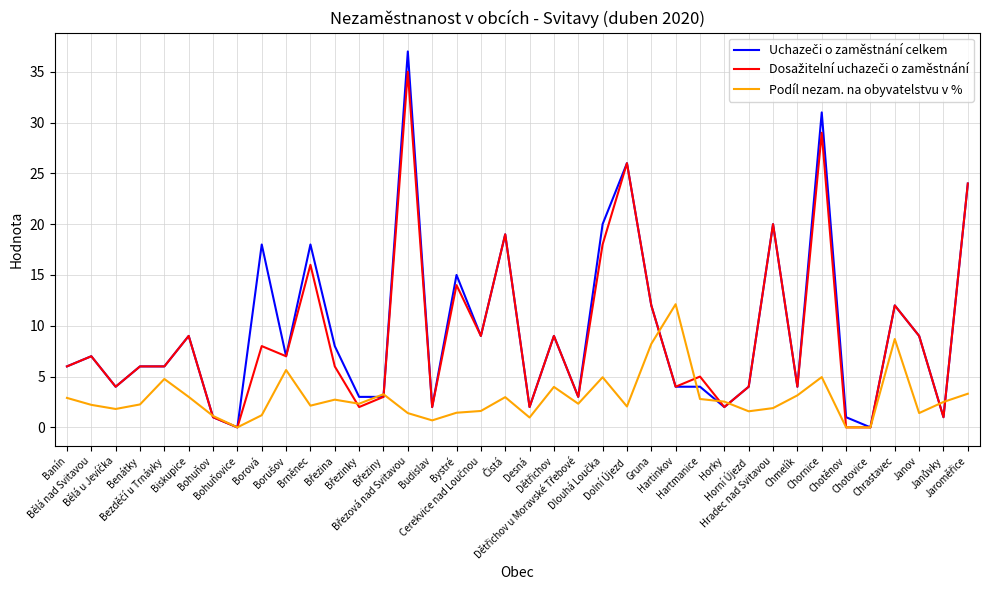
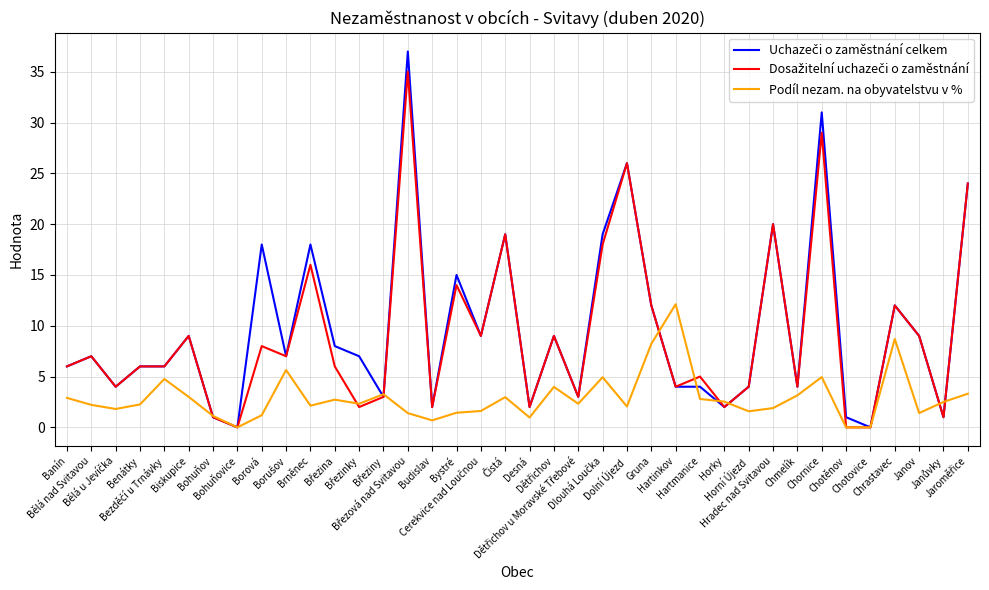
  {
    "Uchazeči o zaměstnání celkem": {
      "Borová": 18,
      "Brněnec": 18,
      "Březina": 8,
-     "Březinky": 3,
+     "Březinky": 7,
      "Březová nad Svitavou": 37,
      "Bystré": 15,
-     "Dlouhá Loučka": 20,
+     "Dlouhá Loučka": 19,
      "Hartmanice": 4,
      "Chornice": 31,
      "Chotěnov": 1
    },
    "Dosažitelní uchazeči o zaměstnání": {
      "Borová": 8,
      "Brněnec": 16,
      "Březina": 6,
      "Březinky": 2,
      "Březová nad Svitavou": 35,
      "Bystré": 14,
      "Dlouhá Loučka": 18,
      "Hartmanice": 5,
      "Chornice": 29
    },
    "Podíl nezam. na obyvatelstvu v %": {
      "Banín": 3,
      "Bělá nad Svitavou": 2,
      "Bělá u Jevíčka": 2,
      "Benátky": 2.3,
      "Bezděčí u Trnávky": 5,
      "Biskupice": 3,
      "Borová": 1,
      "Borušov": 5.6,
      "Brněnec": 2,
      "Březina": 2.7,
      "Březinky": 2.3,
      "Březiny": 3.3,
      "Březová nad Svitavou": 1.4,
      "Budislav": 0.7,
      "Bystré": 1.4,
      "Cerekvice nad Loučnou": 1.6,
      "Čistá": 3,
      "Desná": 1,
      "Dětřichov": 4,
      "Dětřichov u Moravské Třebové": 2.3,
      "Dlouhá Loučka": 5,
      "Dolní Újezd": 2,
      "Gruna": 8,
      "Hartinkov": 12,
      "Hartmanice": 3,
      "Horky": 2.5,
      "Horní Újezd": 1.6,
      "Hradec nad Svitavou": 2,
      "Chmelík": 3,
      "Chornice": 5,
      "Chrastavec": 8.7,
      "Janov": 1.4,
      "Janůvky": 2.5,
      "Jaroměřice": 3.3
    }
  }
